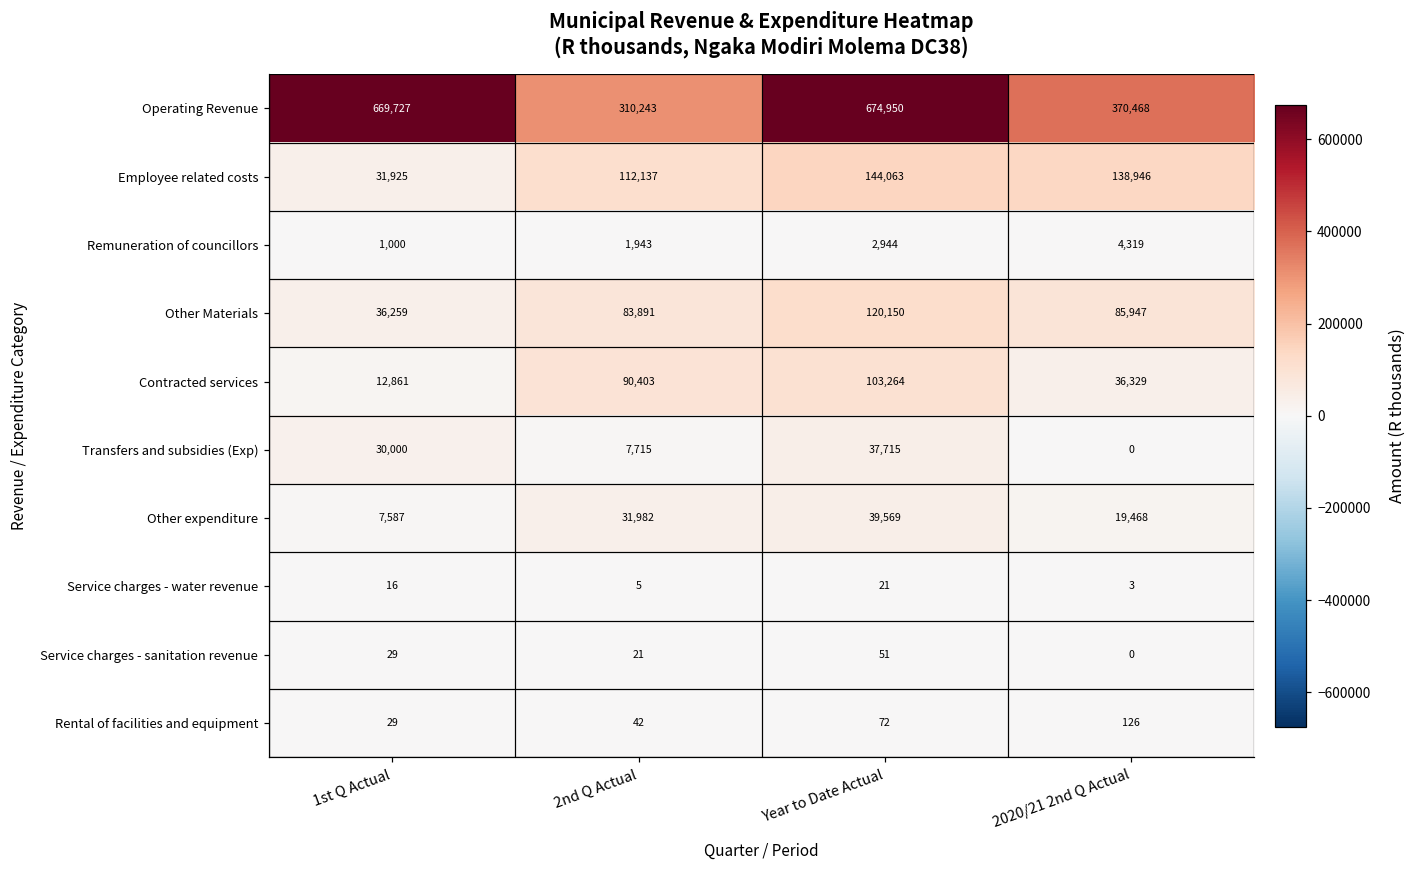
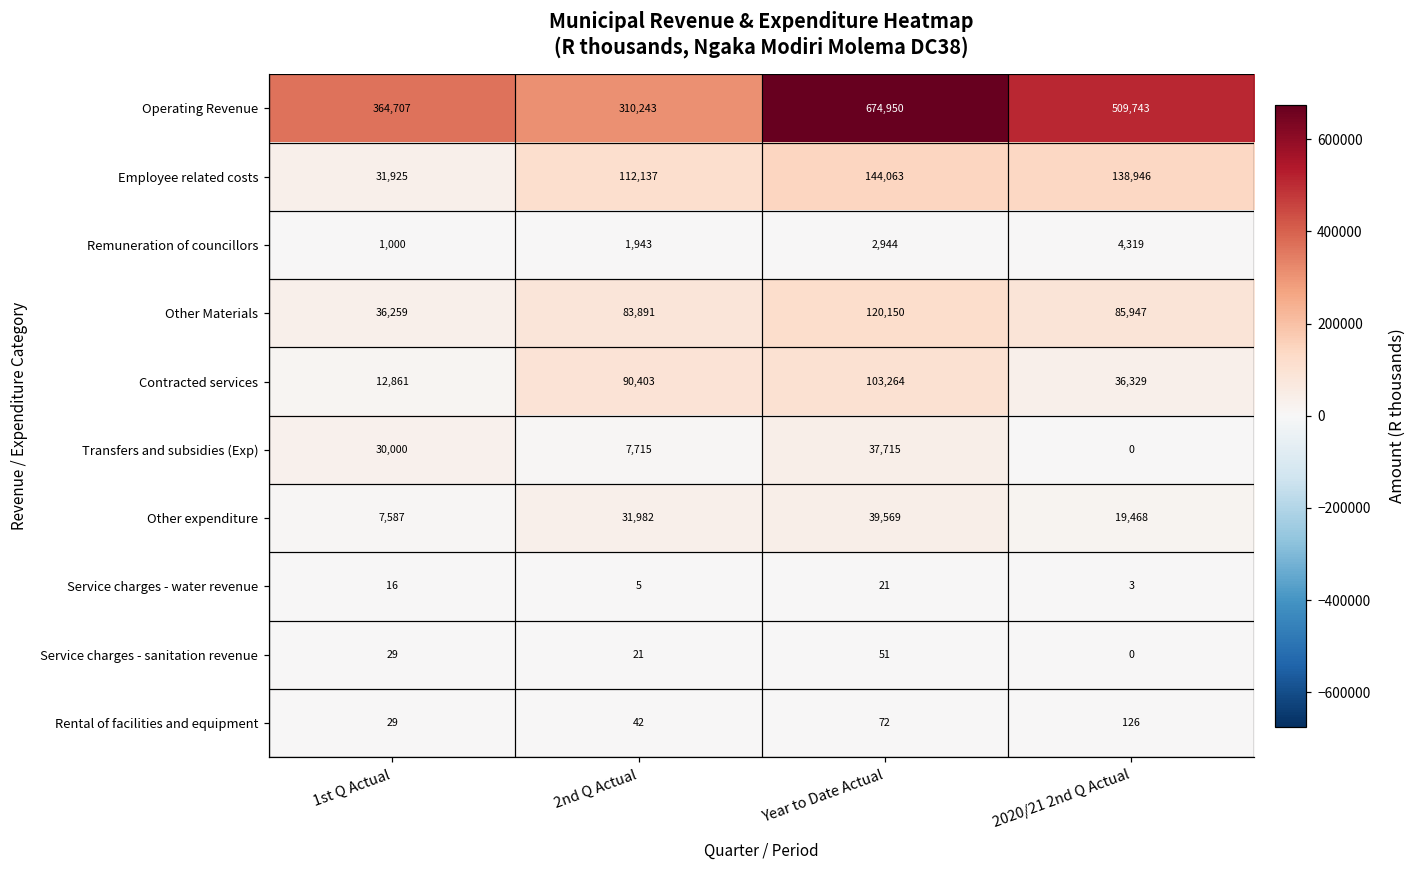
  {
    "Operating Revenue": {
-     "1st Q Actual": "669,727",
+     "1st Q Actual": "364,707",
      "2nd Q Actual": "310,243",
      "Year to Date Actual": "674,950",
-     "2020/21 2nd Q Actual": "370,468"
+     "2020/21 2nd Q Actual": "509,743"
    },
    "Employee related costs": {
      "1st Q Actual": "31,925",
      "2nd Q Actual": "112,137",
      "Year to Date Actual": "144,063",
      "2020/21 2nd Q Actual": "138,946"
    },
    "Remuneration of councillors": {
      "1st Q Actual": "1,000",
      "2nd Q Actual": "1,943",
      "Year to Date Actual": "2,944",
      "2020/21 2nd Q Actual": "4,319"
    },
    "Other Materials": {
      "1st Q Actual": "36,259",
      "2nd Q Actual": "83,891",
      "Year to Date Actual": "120,150",
      "2020/21 2nd Q Actual": "85,947"
    },
    "Contracted services": {
      "1st Q Actual": "12,861",
      "2nd Q Actual": "90,403",
      "Year to Date Actual": "103,264",
      "2020/21 2nd Q Actual": "36,329"
    },
    "Transfers and subsidies (Exp)": {
      "1st Q Actual": "30,000",
      "2nd Q Actual": "7,715",
      "Year to Date Actual": "37,715",
      "2020/21 2nd Q Actual": "0"
    },
    "Other expenditure": {
      "1st Q Actual": "7,587",
      "2nd Q Actual": "31,982",
      "Year to Date Actual": "39,569",
      "2020/21 2nd Q Actual": "19,468"
    },
    "Service charges - water revenue": {
      "1st Q Actual": "16",
      "2nd Q Actual": "5",
      "Year to Date Actual": "21",
      "2020/21 2nd Q Actual": "3"
    },
    "Service charges - sanitation revenue": {
      "1st Q Actual": "29",
      "2nd Q Actual": "21",
      "Year to Date Actual": "51",
      "2020/21 2nd Q Actual": "0"
    },
    "Rental of facilities and equipment": {
      "1st Q Actual": "29",
      "2nd Q Actual": "42",
      "Year to Date Actual": "72",
      "2020/21 2nd Q Actual": "126"
    }
  }
